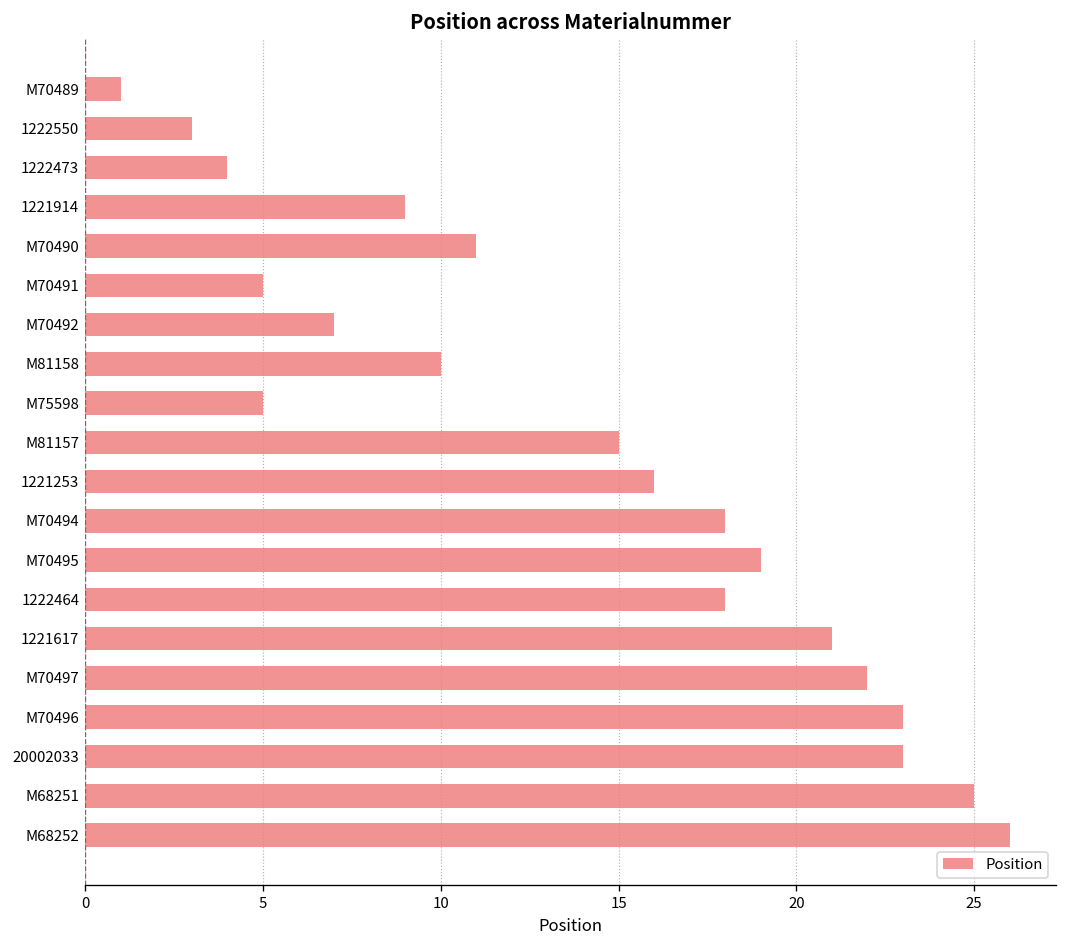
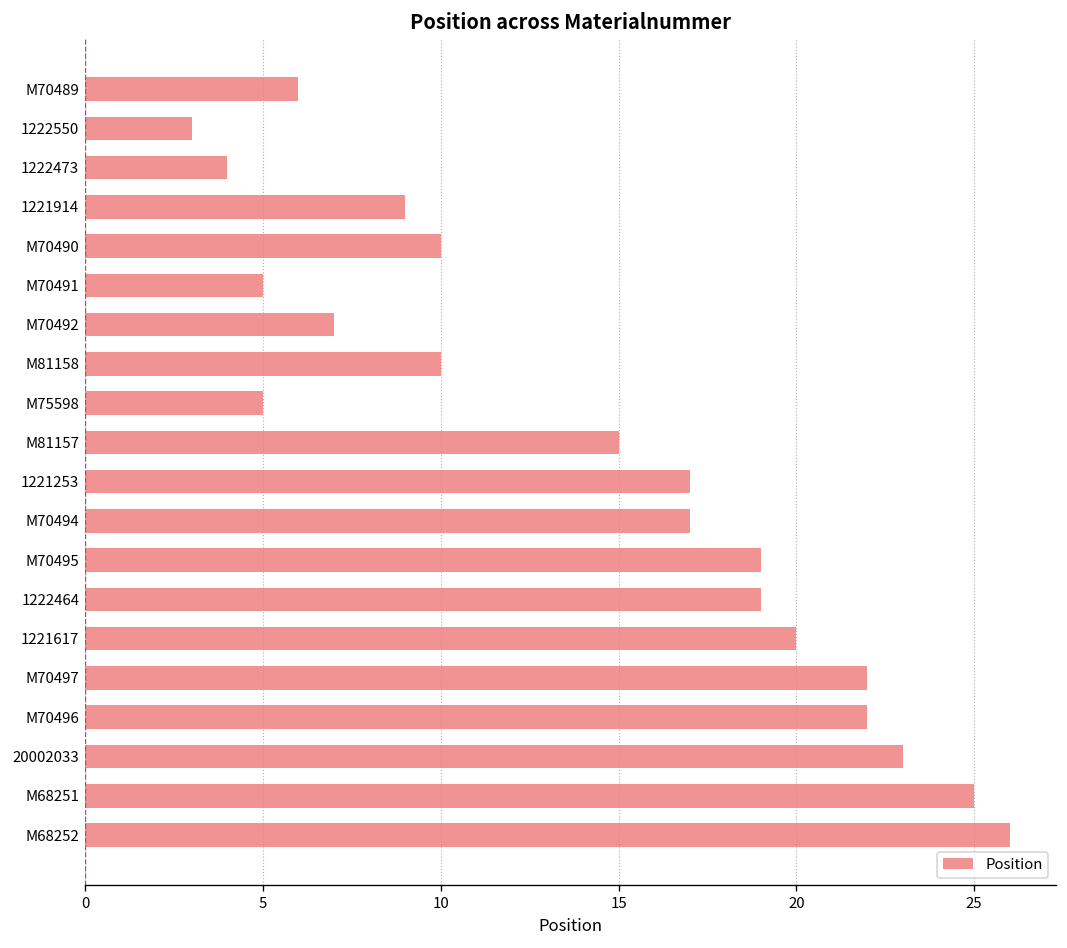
  {
-   "M70489": 1,
+   "M70489": 6,
    "1222550": 3,
    "1222473": 4,
    "1221914": 9,
-   "M70490": 11,
+   "M70490": 10,
    "M70491": 5,
    "M70492": 7,
    "M81158": 10,
    "M75598": 5,
    "M81157": 15,
-   "1221253": 16,
-   "M70494": 18,
+   "1221253": 17,
+   "M70494": 17,
    "M70495": 19,
-   "1222464": 18,
-   "1221617": 21,
+   "1222464": 19,
+   "1221617": 20,
    "M70497": 22,
-   "M70496": 23,
+   "M70496": 22,
    "20002033": 23,
    "M68251": 25,
    "M68252": 26
  }
